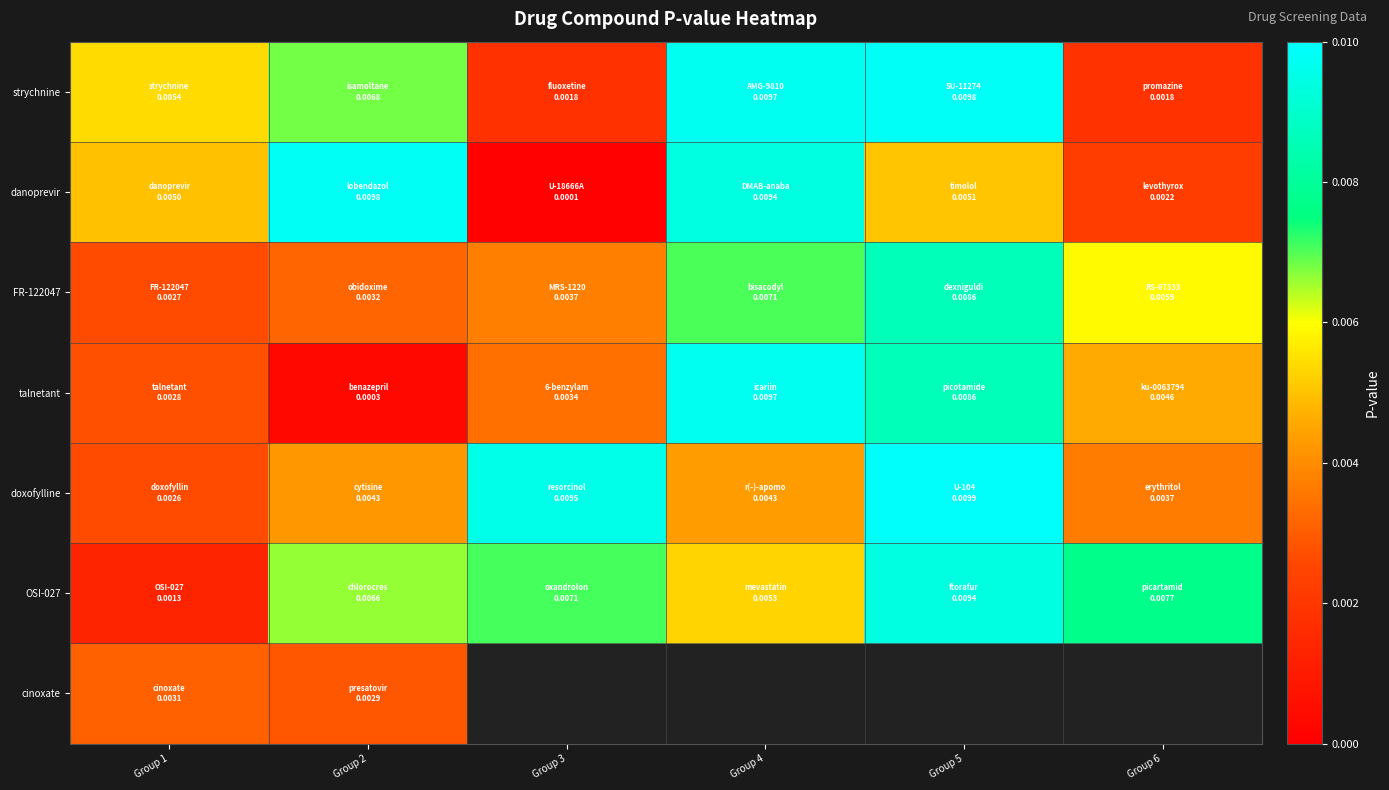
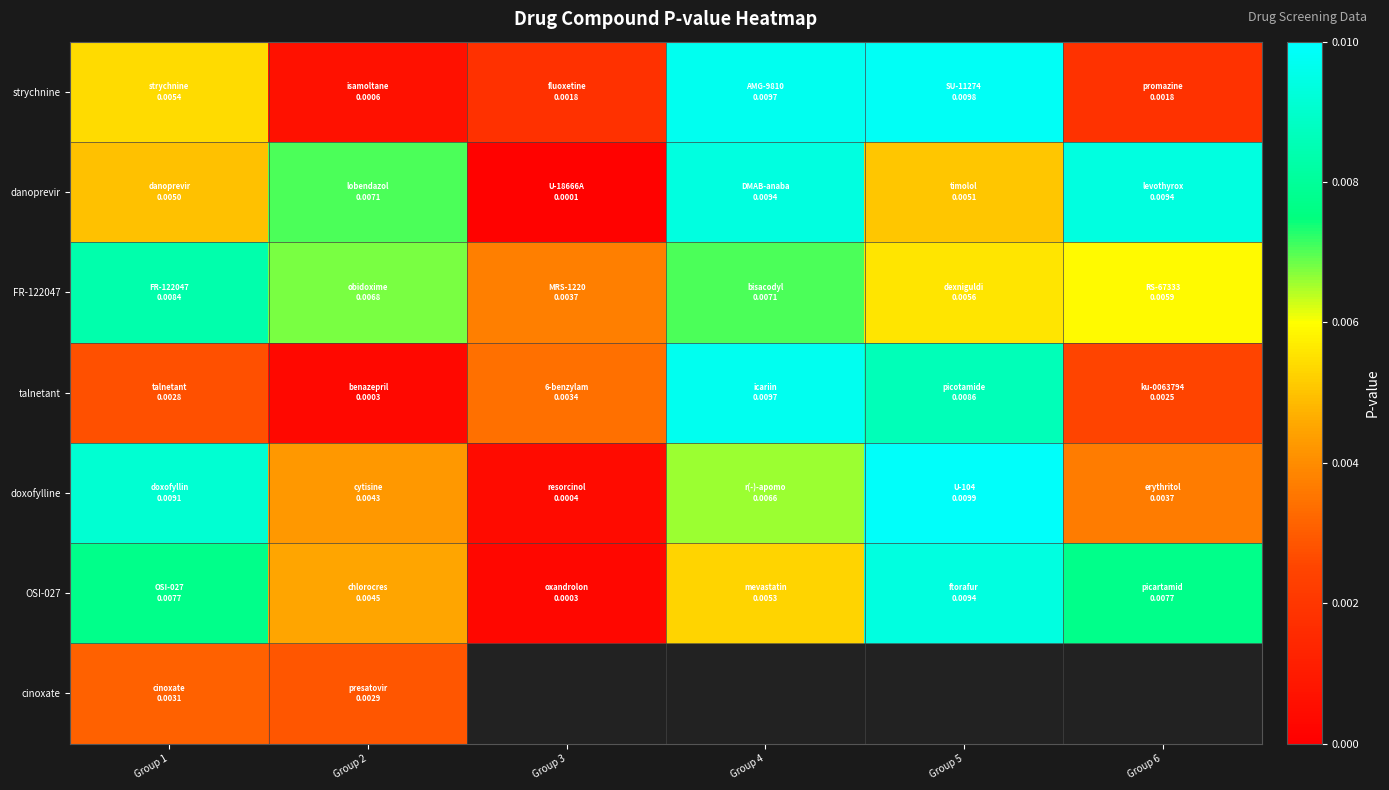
  {
    "strychnine": {
      "Group 1": 0.0054,
-     "Group 2": 0.0068,
+     "Group 2": 0.0006,
      "Group 3": 0.0018,
      "Group 4": 0.0097,
      "Group 5": 0.0098,
      "Group 6": 0.0018
    },
    "danoprevir": {
      "Group 1": 0.0050,
-     "Group 2": 0.0098,
+     "Group 2": 0.0071,
      "Group 3": 0.0001,
      "Group 4": 0.0094,
      "Group 5": 0.0051,
-     "Group 6": 0.0022
+     "Group 6": 0.0094
    },
    "FR-122047": {
-     "Group 1": 0.0027,
-     "Group 2": 0.0032,
+     "Group 1": 0.0084,
+     "Group 2": 0.0068,
      "Group 3": 0.0037,
      "Group 4": 0.0071,
-     "Group 5": 0.0086,
+     "Group 5": 0.0056,
      "Group 6": 0.0059
    },
    "talnetant": {
      "Group 1": 0.0028,
      "Group 2": 0.0003,
      "Group 4": 0.0097,
      "Group 5": 0.0086,
-     "Group 6": 0.0046
+     "Group 6": 0.0025
    },
    "doxofylline": {
-     "Group 1": 0.0026,
+     "Group 1": 0.0091,
      "Group 2": 0.0043,
-     "Group 3": 0.0095,
-     "Group 4": 0.0043,
+     "Group 3": 0.0004,
+     "Group 4": 0.0066,
      "Group 5": 0.0099,
      "Group 6": 0.0037
    },
    "OSI-027": {
-     "Group 1": 0.0013,
-     "Group 2": 0.0066,
-     "Group 3": 0.0071,
+     "Group 1": 0.0077,
+     "Group 2": 0.0045,
+     "Group 3": 0.0003,
      "Group 4": 0.0053,
      "Group 5": 0.0094,
      "Group 6": 0.0077
    },
    "cinoxate": {
      "Group 1": 0.0031,
      "Group 2": 0.0029
    }
  }
